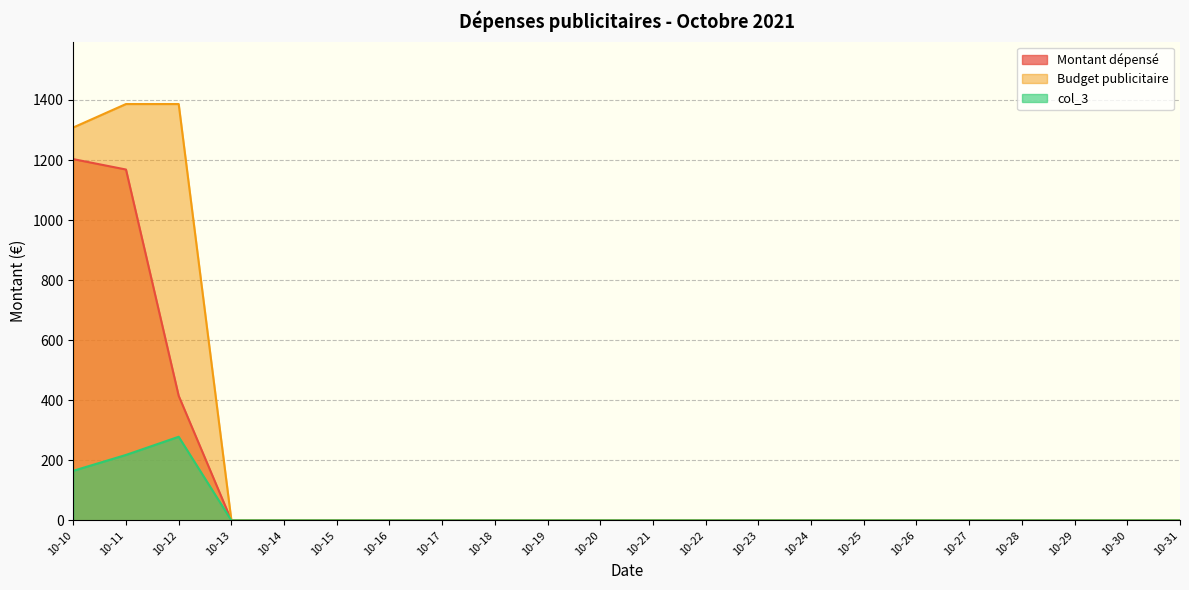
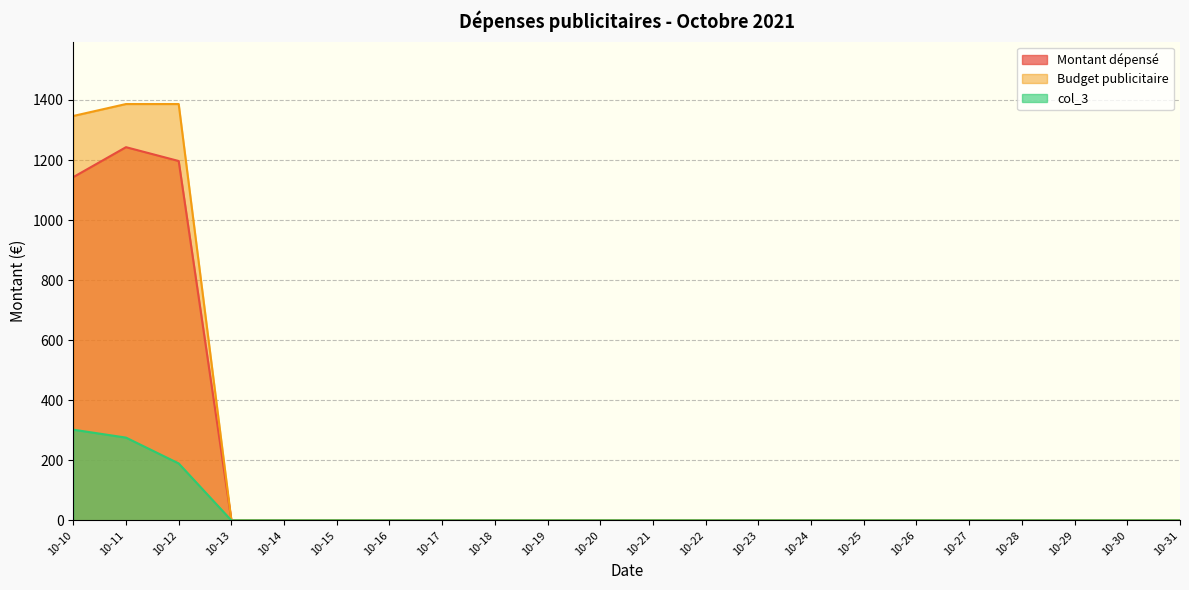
  {
    "Montant dépensé": {
-     "10-10": 1200,
-     "10-11": 1170,
-     "10-12": 410
+     "10-10": 1140,
+     "10-11": 1240,
+     "10-12": 1200
    },
    "Budget publicitaire": {
-     "10-10": 1310,
+     "10-10": 1350,
      "10-11": 1390,
      "10-12": 1390
    },
    "col_3": {
-     "10-10": 170,
-     "10-11": 220,
-     "10-12": 280
+     "10-10": 300,
+     "10-11": 280,
+     "10-12": 190
    }
  }
